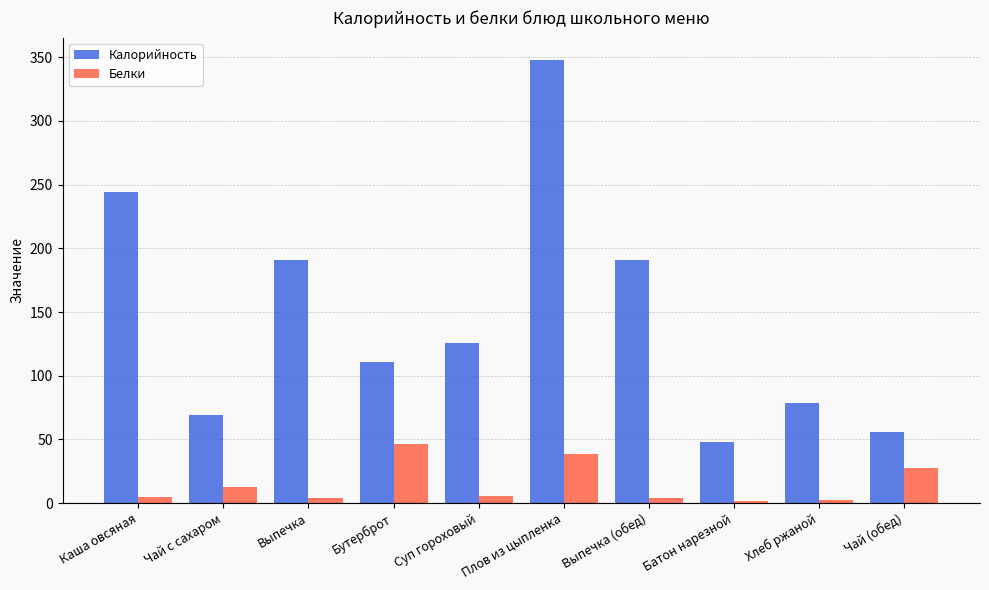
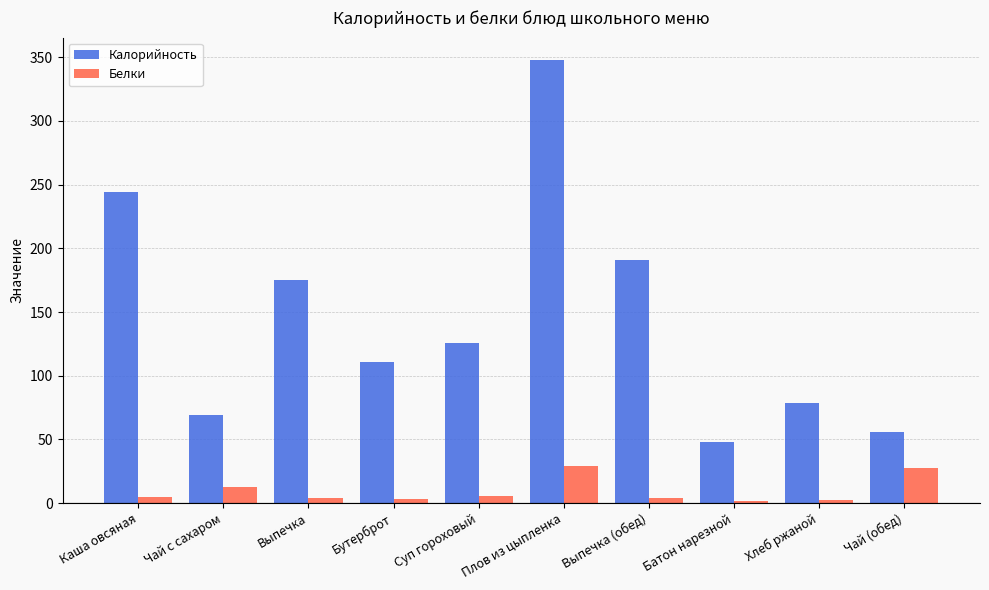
  {
    "Калорийность": {
      "Каша овсяная": 244,
      "Чай с сахаром": 69,
-     "Выпечка": 191,
+     "Выпечка": 175,
      "Бутерброт": 111,
      "Суп гороховый": 126,
      "Плов из цыпленка": 348,
      "Выпечка (обед)": 191,
      "Батон нарезной": 48,
      "Хлеб ржаной": 79,
      "Чай (обед)": 56
    },
    "Белки": {
      "Каша овсяная": 5,
      "Чай с сахаром": 13,
      "Выпечка": 4,
-     "Бутерброт": 46,
+     "Бутерброт": 3,
      "Суп гороховый": 6,
-     "Плов из цыпленка": 38,
+     "Плов из цыпленка": 29,
      "Выпечка (обед)": 4,
      "Хлеб ржаной": 3,
      "Чай (обед)": 28
    }
  }
